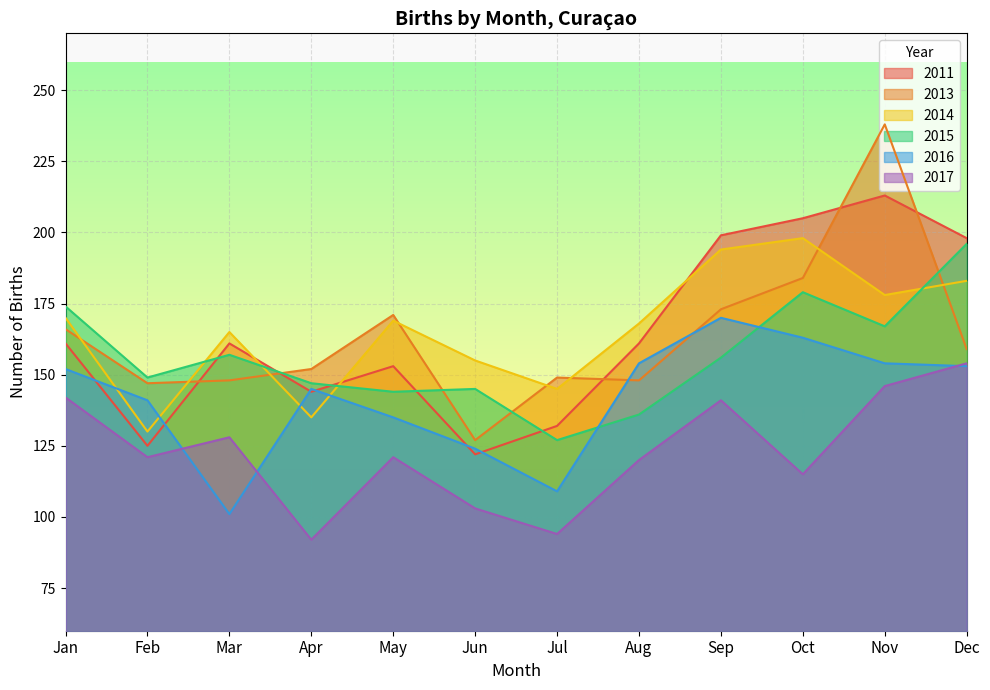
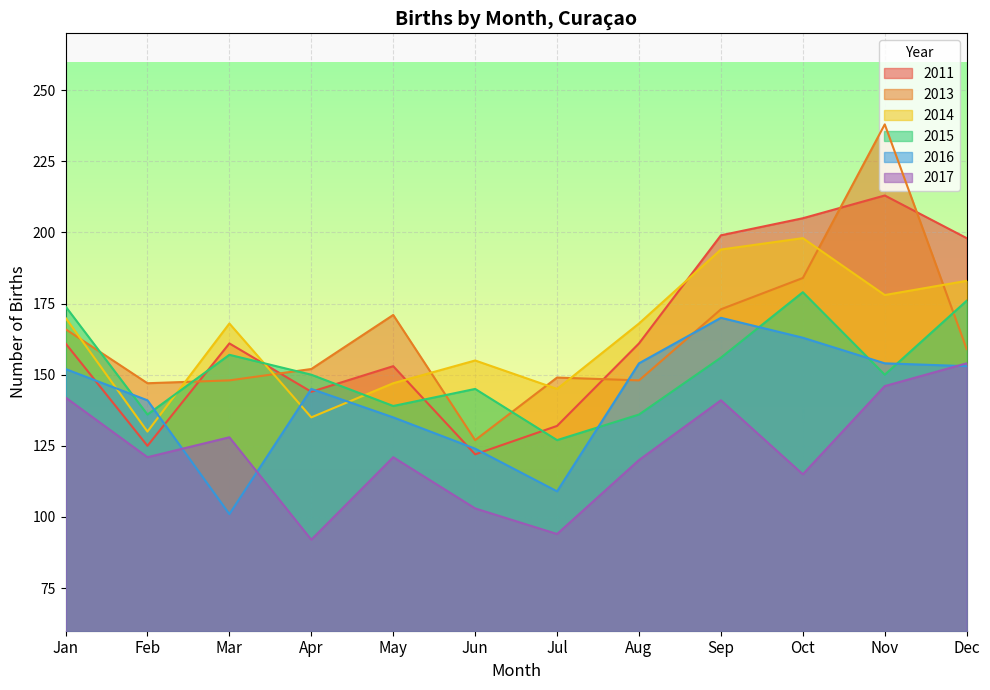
  {
    "2014": {
      "Jan": 170,
      "Feb": 130,
-     "Mar": 165,
+     "Mar": 168,
      "Apr": 135,
-     "May": 169,
+     "May": 147,
      "Jun": 155,
      "Jul": 145,
      "Aug": 168,
      "Sep": 194,
      "Oct": 198,
      "Nov": 178,
      "Dec": 183
    },
    "2015": {
      "Jan": 174,
-     "Feb": 149,
+     "Feb": 136,
      "Mar": 157,
-     "Apr": 147,
-     "May": 144,
+     "Apr": 150,
+     "May": 139,
      "Jun": 145,
      "Jul": 127,
      "Aug": 136,
      "Sep": 156,
      "Oct": 179,
-     "Nov": 167,
-     "Dec": 196
+     "Nov": 150,
+     "Dec": 176
    },
    "2016": {
      "Jan": 152,
      "Feb": 141,
      "Mar": 101,
      "Apr": 145,
      "May": 135,
      "Jun": 124,
      "Jul": 109,
      "Aug": 154,
      "Sep": 170,
      "Oct": 163,
      "Nov": 154,
      "Dec": 153
    },
    "2017": {
      "Jan": 142,
      "Feb": 121,
      "Mar": 128,
      "Apr": 92,
      "May": 121,
      "Jun": 103,
      "Jul": 94,
      "Aug": 120,
      "Sep": 141,
      "Oct": 115,
      "Nov": 146,
      "Dec": 154
    }
  }
